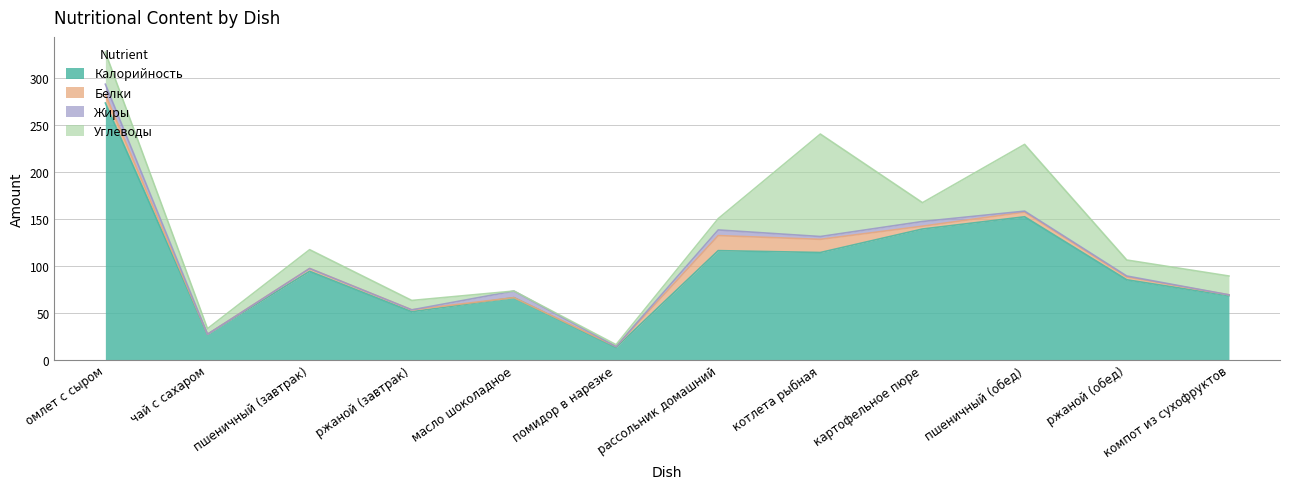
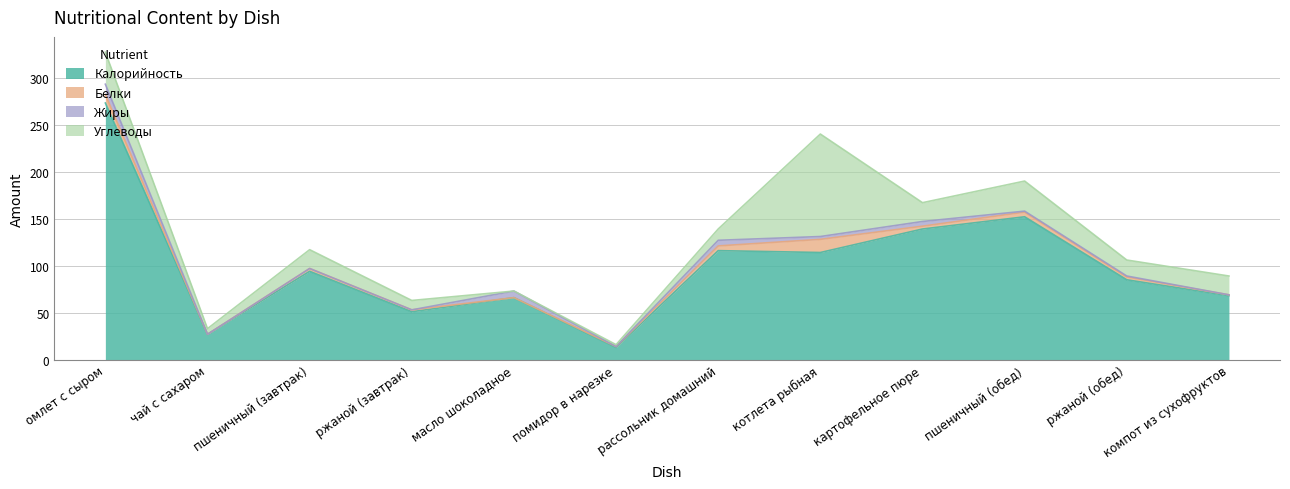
  {
    "Калорийность": {
      "омлет с сыром": 270,
      "пшеничный (завтрак)": 90,
      "рассольник домашний": 120,
      "котлета рыбная": 110,
      "картофельное пюре": 140,
      "пшеничный (обед)": 150,
      "ржаной (обед)": 90
    },
    "Белки": {
      "омлет с сыром": 10,
-     "рассольник домашний": 20,
+     "рассольник домашний": 10,
      "котлета рыбная": 10,
      "картофельное пюре": 0
    },
    "Жиры": {
      "омлет с сыром": 10,
      "рассольник домашний": 10,
      "котлета рыбная": 0,
      "картофельное пюре": 10
    },
    "Углеводы": {
      "омлет с сыром": 30,
      "чай с сахаром": 10,
      "пшеничный (завтрак)": 20,
      "ржаной (завтрак)": 10,
      "рассольник домашний": 10,
      "котлета рыбная": 110,
      "картофельное пюре": 20,
-     "пшеничный (обед)": 70,
+     "пшеничный (обед)": 30,
      "ржаной (обед)": 20,
      "компот из сухофруктов": 20
    }
  }
